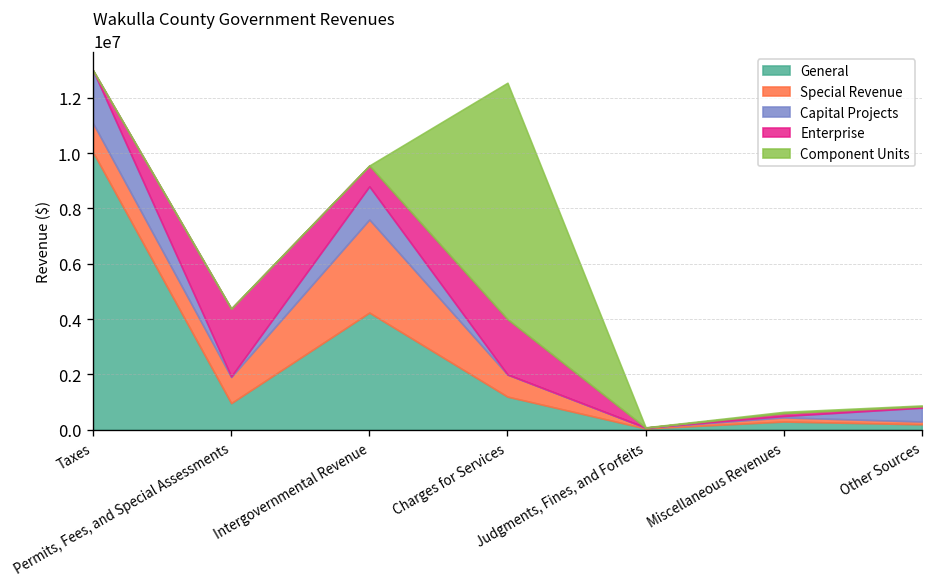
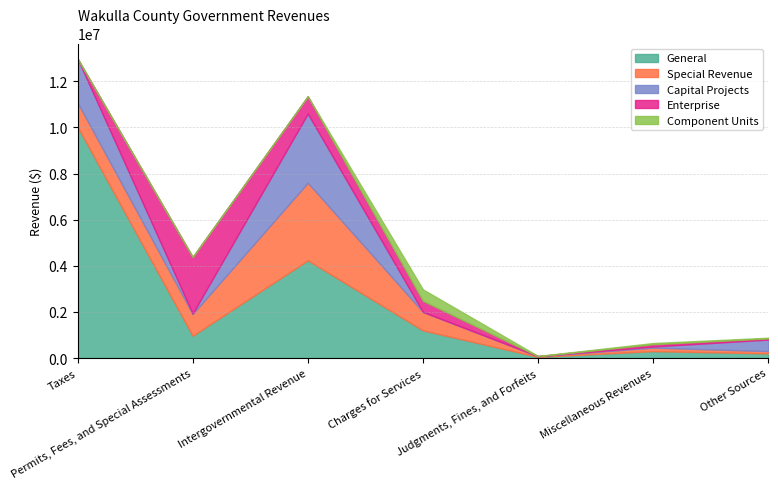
  {
    "General": {
      "Taxes": 10000000,
      "Permits, Fees, and Special Assessments": 1000000,
      "Intergovernmental Revenue": 4200000,
      "Charges for Services": 1200000,
      "Miscellaneous Revenues": 300000
    },
    "Special Revenue": {
      "Taxes": 1000000,
      "Intergovernmental Revenue": 3400000
    },
    "Capital Projects": {
-     "Intergovernmental Revenue": 1200000
+     "Intergovernmental Revenue": 3000000
    },
    "Enterprise": {
-     "Charges for Services": 2000000
+     "Charges for Services": 500000
    },
    "Component Units": {
-     "Charges for Services": 8500000
+     "Charges for Services": 500000
    }
  }
